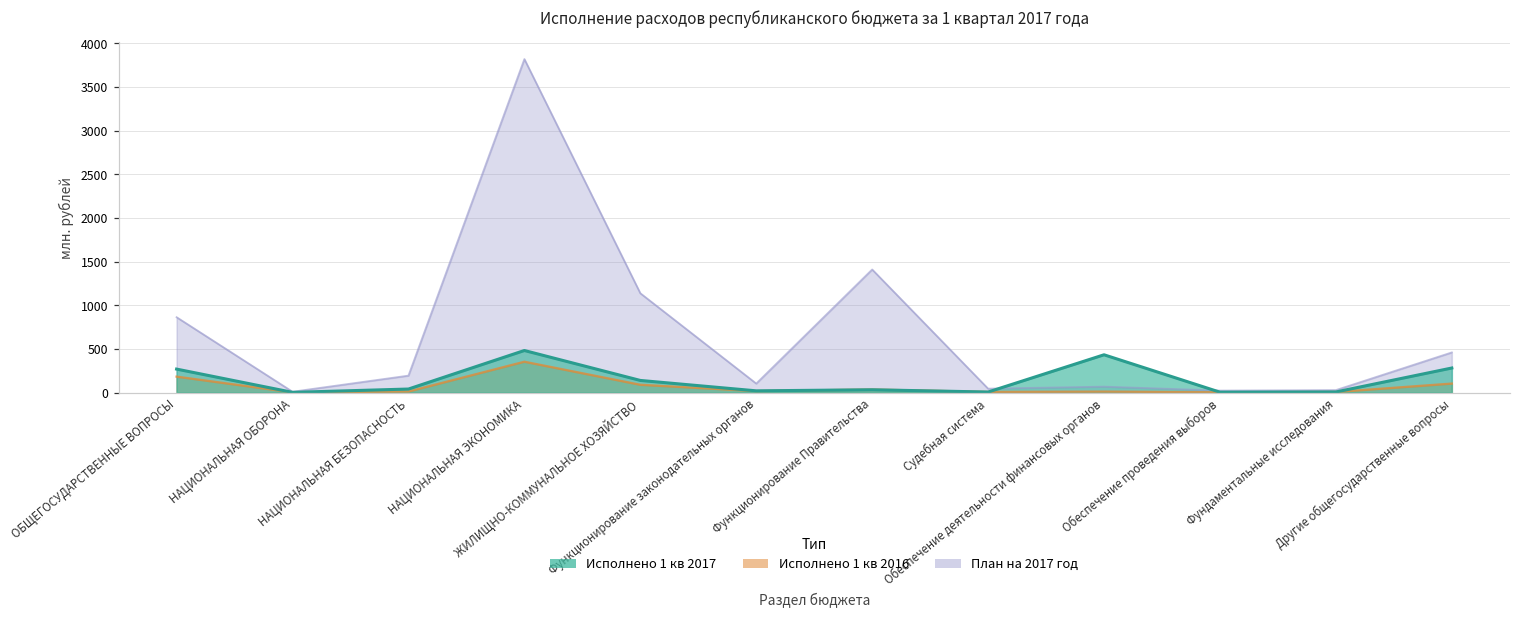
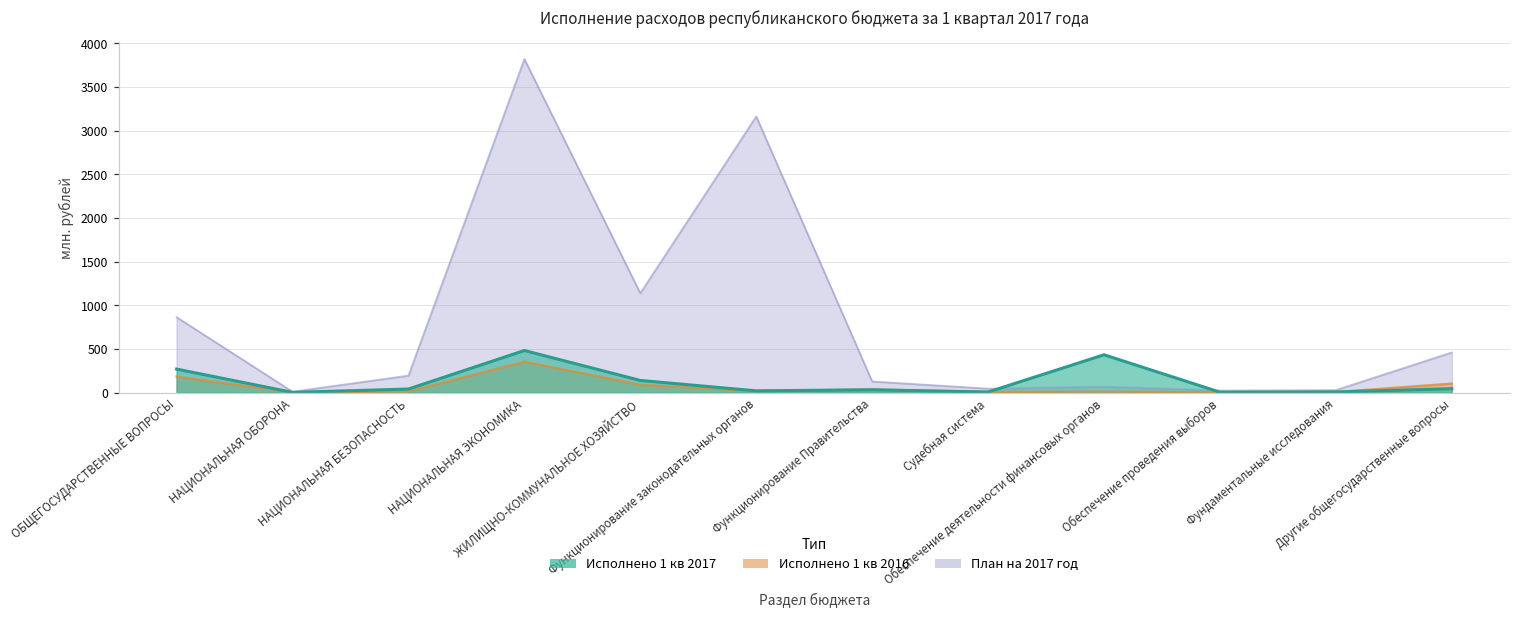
  {
    "План на 2017 год": {
      "ОБЩЕГОСУДАРСТВЕННЫЕ ВОПРОСЫ": 900,
      "НАЦИОНАЛЬНАЯ БЕЗОПАСНОСТЬ": 200,
      "НАЦИОНАЛЬНАЯ ЭКОНОМИКА": 3800,
      "ЖИЛИЩНО-КОММУНАЛЬНОЕ ХОЗЯЙСТВО": 1100,
-     "Функционирование законодательных органов": 100,
-     "Функционирование Правительства": 1400,
+     "Функционирование законодательных органов": 3200,
+     "Функционирование Правительства": 100,
      "Судебная система": 0,
      "Обеспечение деятельности финансовых органов": 100,
      "Другие общегосударственные вопросы": 500
    },
    "Исполнено 1 кв 2016": {
      "ОБЩЕГОСУДАРСТВЕННЫЕ ВОПРОСЫ": 200,
      "НАЦИОНАЛЬНАЯ ЭКОНОМИКА": 400,
      "ЖИЛИЩНО-КОММУНАЛЬНОЕ ХОЗЯЙСТВО": 100,
      "Обеспечение деятельности финансовых органов": 0,
      "Другие общегосударственные вопросы": 100
    },
    "Исполнено 1 кв 2017": {
      "ОБЩЕГОСУДАРСТВЕННЫЕ ВОПРОСЫ": 300,
      "НАЦИОНАЛЬНАЯ ЭКОНОМИКА": 500,
      "ЖИЛИЩНО-КОММУНАЛЬНОЕ ХОЗЯЙСТВО": 100,
      "Обеспечение деятельности финансовых органов": 400,
-     "Другие общегосударственные вопросы": 300
+     "Другие общегосударственные вопросы": 0
    }
  }
